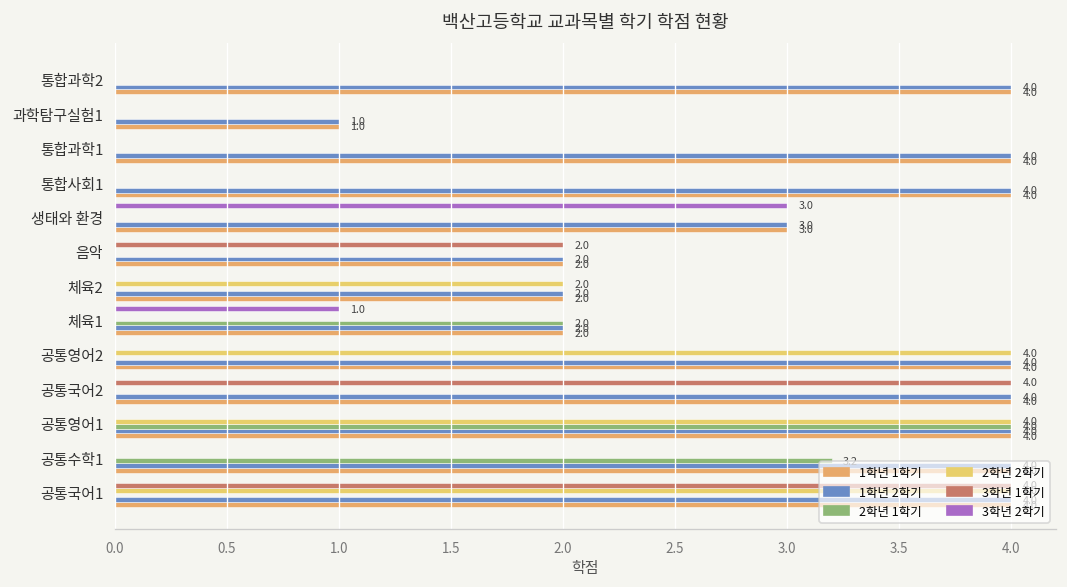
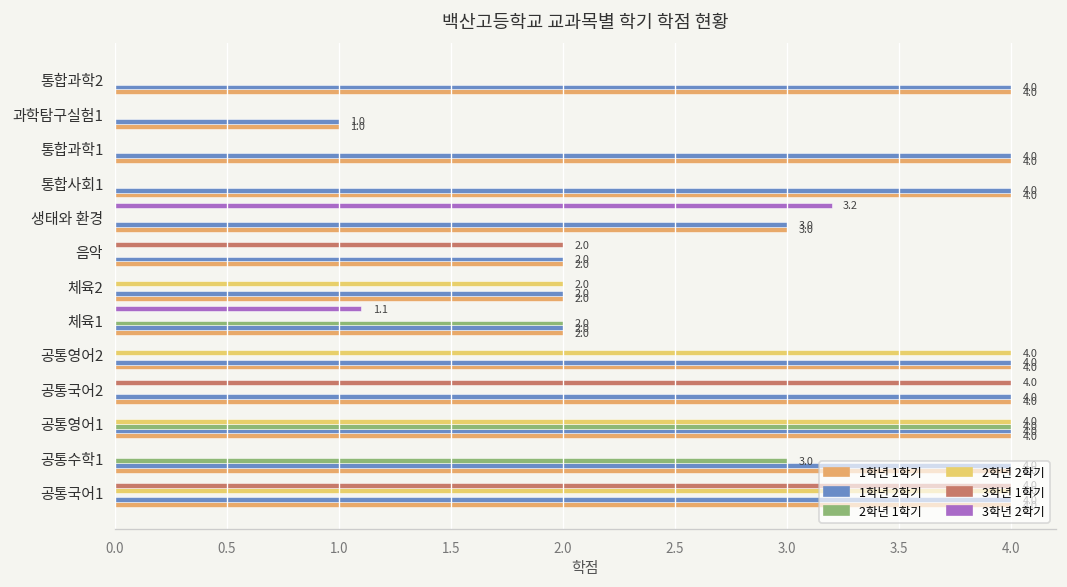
  {
    "2학년 1학기": {
      "통합과학2": 0.0,
      "과학탐구실험1": 0.0,
      "통합과학1": 0.0,
      "통합사회1": 0.0,
      "생태와 환경": 0.0,
      "음악": 0.0,
      "체육2": 0.0,
      "공통영어2": 0.0,
      "공통국어2": 0.0,
-     "공통수학1": 3.2,
+     "공통수학1": 3.0,
      "공통국어1": 0.0
    },
    "3학년 2학기": {
-     "생태와 환경": 3.0,
-     "체육1": 1.0
+     "생태와 환경": 3.2,
+     "체육1": 1.1
    }
  }
